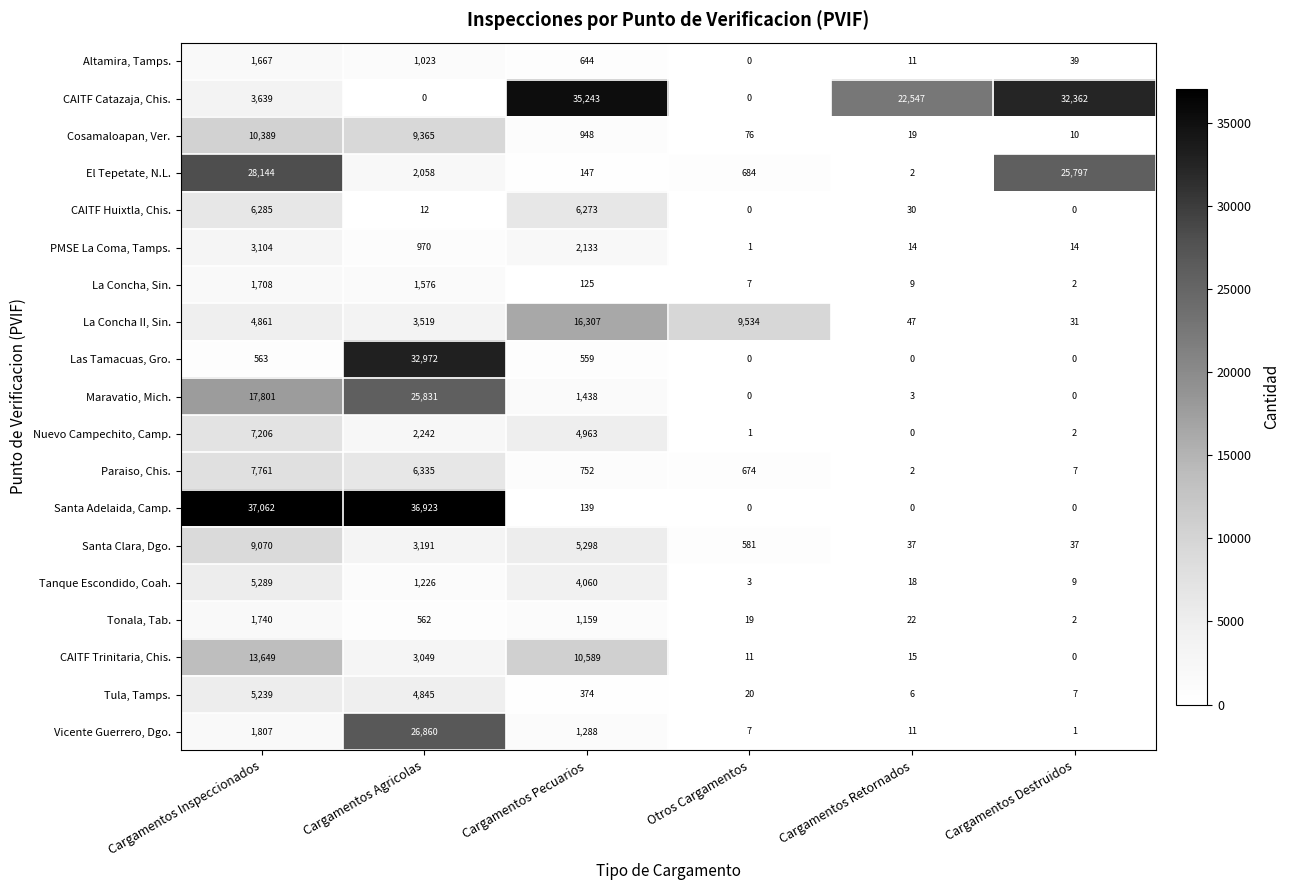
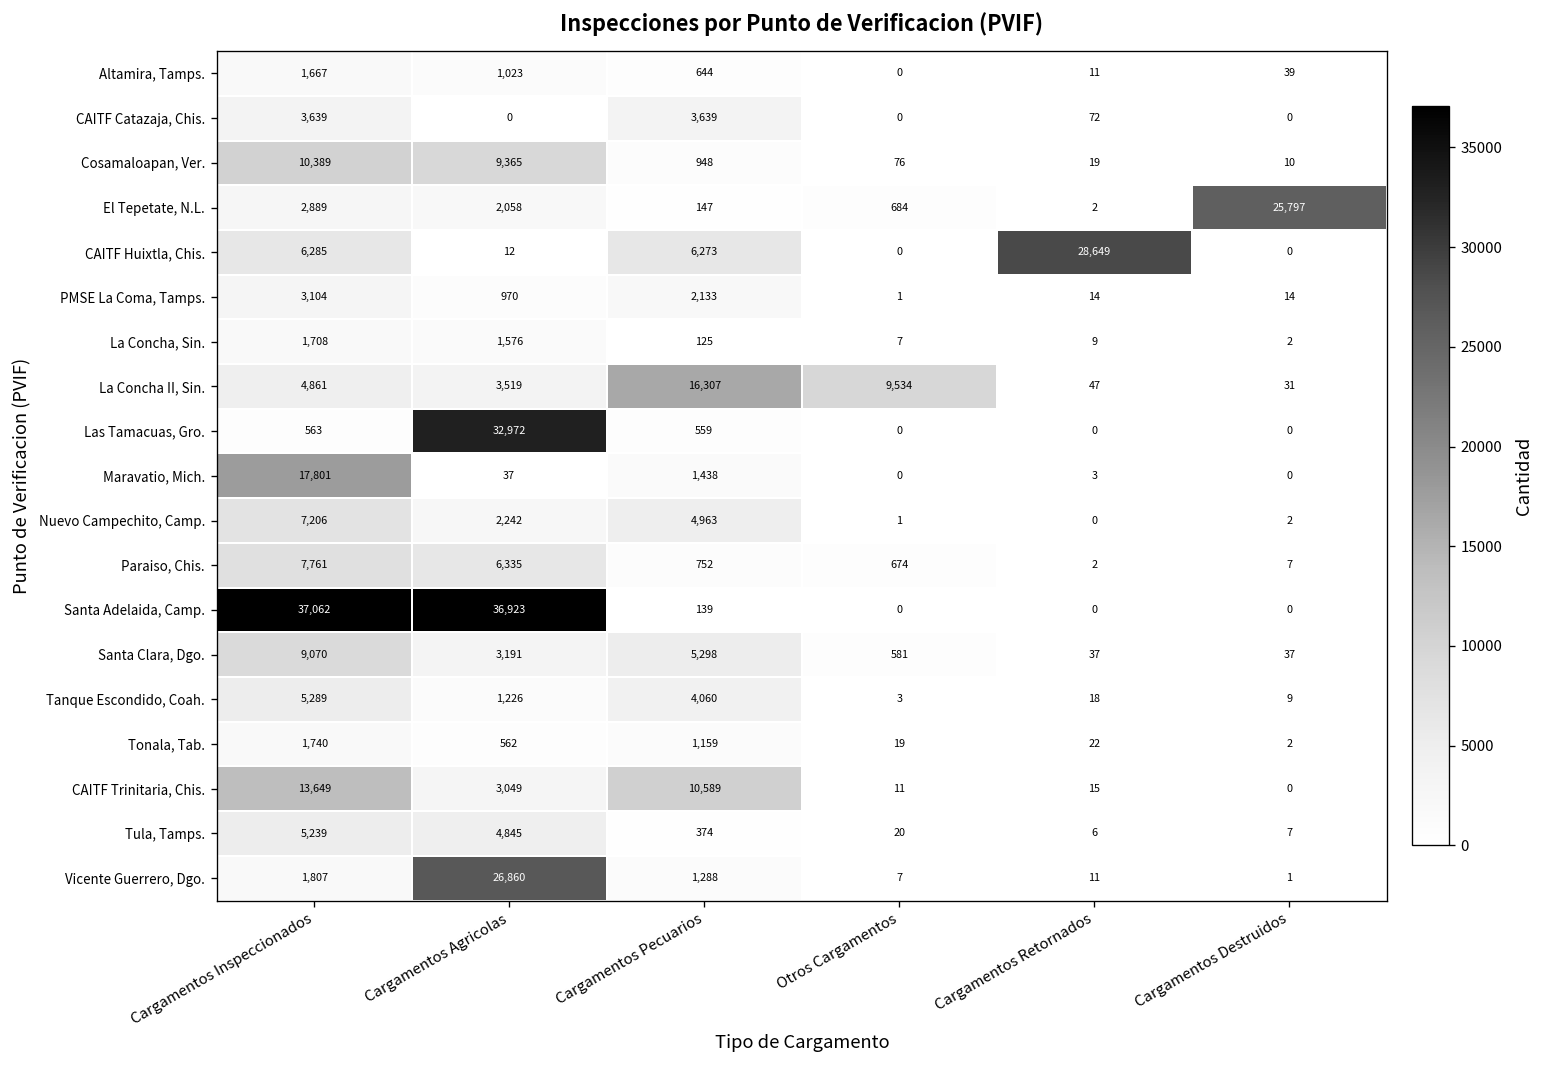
  {
    "Altamira, Tamps.": {
      "Cargamentos Inspeccionados": "1,667",
      "Cargamentos Agricolas": "1,023",
      "Cargamentos Pecuarios": "644",
      "Otros Cargamentos": "0",
      "Cargamentos Retornados": "11",
      "Cargamentos Destruidos": "39"
    },
    "CAITF Catazaja, Chis.": {
      "Cargamentos Inspeccionados": "3,639",
      "Cargamentos Agricolas": "0",
-     "Cargamentos Pecuarios": "35,243",
+     "Cargamentos Pecuarios": "3,639",
      "Otros Cargamentos": "0",
-     "Cargamentos Retornados": "22,547",
-     "Cargamentos Destruidos": "32,362"
+     "Cargamentos Retornados": "72",
+     "Cargamentos Destruidos": "0"
    },
    "Cosamaloapan, Ver.": {
      "Cargamentos Inspeccionados": "10,389",
      "Cargamentos Agricolas": "9,365",
      "Cargamentos Pecuarios": "948",
      "Otros Cargamentos": "76",
      "Cargamentos Retornados": "19",
      "Cargamentos Destruidos": "10"
    },
    "El Tepetate, N.L.": {
-     "Cargamentos Inspeccionados": "28,144",
+     "Cargamentos Inspeccionados": "2,889",
      "Cargamentos Agricolas": "2,058",
      "Cargamentos Pecuarios": "147",
      "Otros Cargamentos": "684",
      "Cargamentos Retornados": "2",
      "Cargamentos Destruidos": "25,797"
    },
    "CAITF Huixtla, Chis.": {
      "Cargamentos Inspeccionados": "6,285",
      "Cargamentos Agricolas": "12",
      "Cargamentos Pecuarios": "6,273",
      "Otros Cargamentos": "0",
-     "Cargamentos Retornados": "30",
+     "Cargamentos Retornados": "28,649",
      "Cargamentos Destruidos": "0"
    },
    "PMSE La Coma, Tamps.": {
      "Cargamentos Inspeccionados": "3,104",
      "Cargamentos Agricolas": "970",
      "Cargamentos Pecuarios": "2,133",
      "Otros Cargamentos": "1",
      "Cargamentos Retornados": "14",
      "Cargamentos Destruidos": "14"
    },
    "La Concha, Sin.": {
      "Cargamentos Inspeccionados": "1,708",
      "Cargamentos Agricolas": "1,576",
      "Cargamentos Pecuarios": "125",
      "Otros Cargamentos": "7",
      "Cargamentos Retornados": "9",
      "Cargamentos Destruidos": "2"
    },
    "La Concha II, Sin.": {
      "Cargamentos Inspeccionados": "4,861",
      "Cargamentos Agricolas": "3,519",
      "Cargamentos Pecuarios": "16,307",
      "Otros Cargamentos": "9,534",
      "Cargamentos Retornados": "47",
      "Cargamentos Destruidos": "31"
    },
    "Las Tamacuas, Gro.": {
      "Cargamentos Inspeccionados": "563",
      "Cargamentos Agricolas": "32,972",
      "Cargamentos Pecuarios": "559",
      "Otros Cargamentos": "0",
      "Cargamentos Retornados": "0",
      "Cargamentos Destruidos": "0"
    },
    "Maravatio, Mich.": {
      "Cargamentos Inspeccionados": "17,801",
-     "Cargamentos Agricolas": "25,831",
+     "Cargamentos Agricolas": "37",
      "Cargamentos Pecuarios": "1,438",
      "Otros Cargamentos": "0",
      "Cargamentos Retornados": "3",
      "Cargamentos Destruidos": "0"
    },
    "Nuevo Campechito, Camp.": {
      "Cargamentos Inspeccionados": "7,206",
      "Cargamentos Agricolas": "2,242",
      "Cargamentos Pecuarios": "4,963",
      "Otros Cargamentos": "1",
      "Cargamentos Retornados": "0",
      "Cargamentos Destruidos": "2"
    },
    "Paraiso, Chis.": {
      "Cargamentos Inspeccionados": "7,761",
      "Cargamentos Agricolas": "6,335",
      "Cargamentos Pecuarios": "752",
      "Otros Cargamentos": "674",
      "Cargamentos Retornados": "2",
      "Cargamentos Destruidos": "7"
    },
    "Santa Adelaida, Camp.": {
      "Cargamentos Inspeccionados": "37,062",
      "Cargamentos Agricolas": "36,923",
      "Cargamentos Pecuarios": "139",
      "Otros Cargamentos": "0",
      "Cargamentos Retornados": "0",
      "Cargamentos Destruidos": "0"
    },
    "Santa Clara, Dgo.": {
      "Cargamentos Inspeccionados": "9,070",
      "Cargamentos Agricolas": "3,191",
      "Cargamentos Pecuarios": "5,298",
      "Otros Cargamentos": "581",
      "Cargamentos Retornados": "37",
      "Cargamentos Destruidos": "37"
    },
    "Tanque Escondido, Coah.": {
      "Cargamentos Inspeccionados": "5,289",
      "Cargamentos Agricolas": "1,226",
      "Cargamentos Pecuarios": "4,060",
      "Otros Cargamentos": "3",
      "Cargamentos Retornados": "18",
      "Cargamentos Destruidos": "9"
    },
    "Tonala, Tab.": {
      "Cargamentos Inspeccionados": "1,740",
      "Cargamentos Agricolas": "562",
      "Cargamentos Pecuarios": "1,159",
      "Otros Cargamentos": "19",
      "Cargamentos Retornados": "22",
      "Cargamentos Destruidos": "2"
    },
    "CAITF Trinitaria, Chis.": {
      "Cargamentos Inspeccionados": "13,649",
      "Cargamentos Agricolas": "3,049",
      "Cargamentos Pecuarios": "10,589",
      "Otros Cargamentos": "11",
      "Cargamentos Retornados": "15",
      "Cargamentos Destruidos": "0"
    },
    "Tula, Tamps.": {
      "Cargamentos Inspeccionados": "5,239",
      "Cargamentos Agricolas": "4,845",
      "Cargamentos Pecuarios": "374",
      "Otros Cargamentos": "20",
      "Cargamentos Retornados": "6",
      "Cargamentos Destruidos": "7"
    },
    "Vicente Guerrero, Dgo.": {
      "Cargamentos Inspeccionados": "1,807",
      "Cargamentos Agricolas": "26,860",
      "Cargamentos Pecuarios": "1,288",
      "Otros Cargamentos": "7",
      "Cargamentos Retornados": "11",
      "Cargamentos Destruidos": "1"
    }
  }
